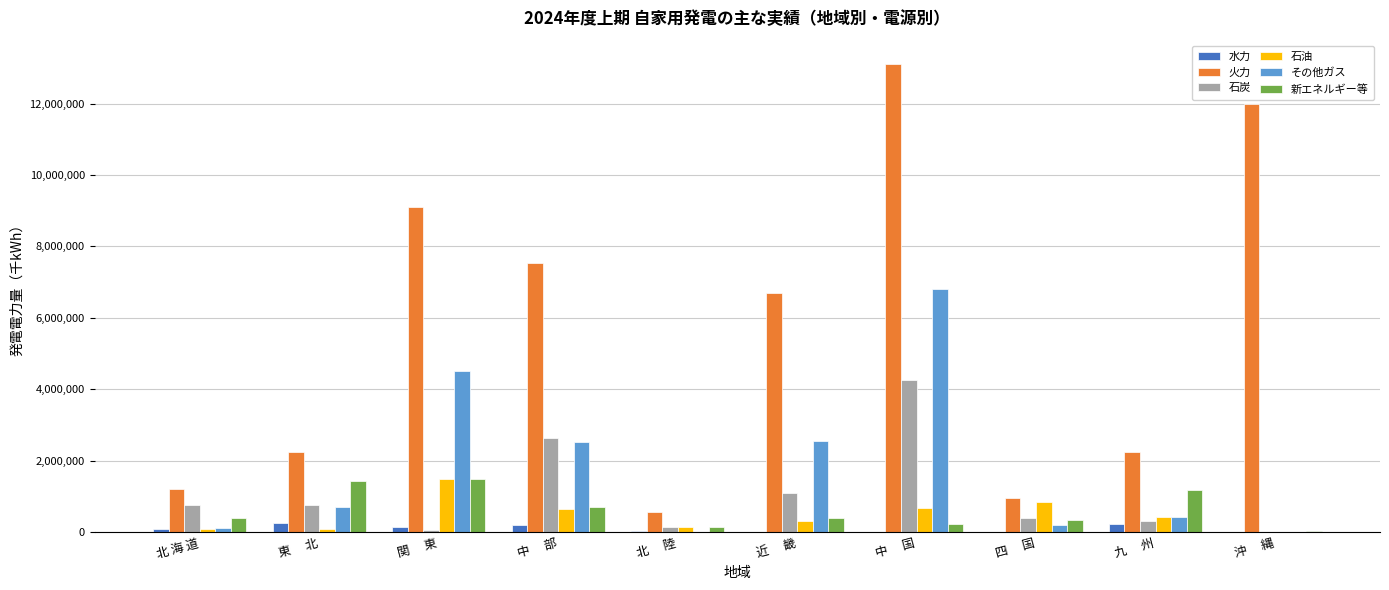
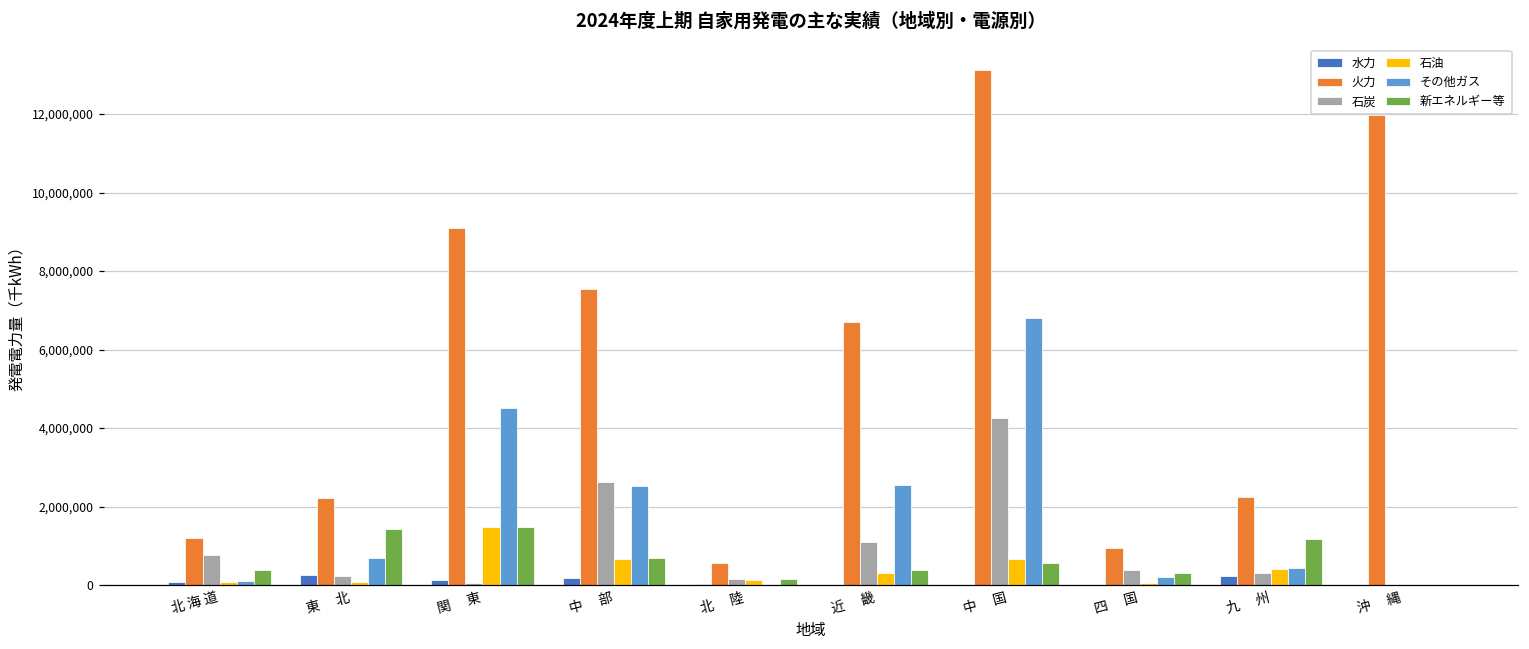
  {
    "火力": {
      "北 海 道": "1,200,000",
      "東 北": "2,200,000",
      "関 東": "9,100,000",
      "中 部": "7,500,000",
      "北 陸": "600,000",
      "近 畿": "6,700,000",
      "中 国": "13,100,000",
      "四 国": "900,000",
      "九 州": "2,200,000",
      "沖 縄": "12,000,000"
    },
    "石炭": {
      "北 海 道": "800,000",
-     "東 北": "800,000",
+     "東 北": "200,000",
      "中 部": "2,600,000",
      "北 陸": "200,000",
      "近 畿": "1,100,000",
      "中 国": "4,300,000",
      "四 国": "400,000",
      "九 州": "300,000",
      "沖 縄": "0"
    },
    "石油": {
      "北 海 道": "100,000",
      "東 北": "100,000",
      "関 東": "1,500,000",
      "中 部": "700,000",
      "北 陸": "100,000",
      "近 畿": "300,000",
      "中 国": "700,000",
-     "四 国": "800,000",
+     "四 国": "100,000",
      "九 州": "400,000"
    },
    "新エネルギー等": {
      "北 海 道": "400,000",
      "東 北": "1,400,000",
      "関 東": "1,500,000",
      "中 部": "700,000",
      "北 陸": "100,000",
      "近 畿": "400,000",
-     "中 国": "200,000",
+     "中 国": "600,000",
      "四 国": "300,000",
      "九 州": "1,200,000"
    }
  }
